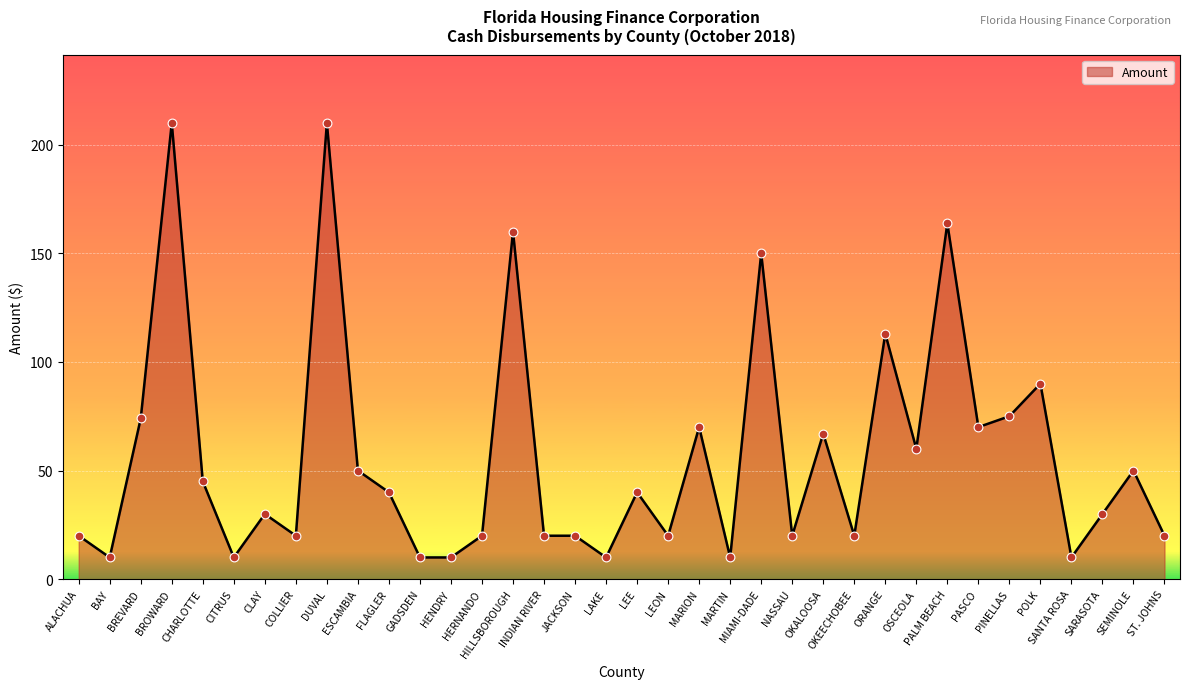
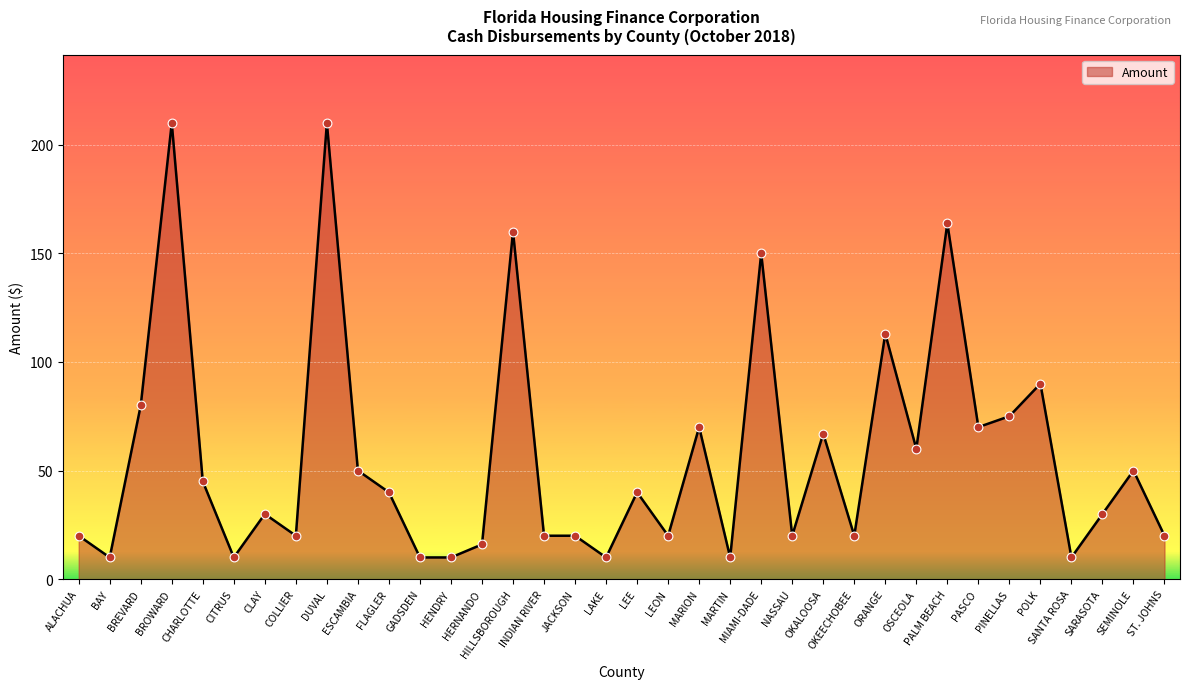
  {
    "ALACHUA": 20,
    "BAY": 10,
-   "BREVARD": 74,
+   "BREVARD": 80,
    "BROWARD": 210,
    "CHARLOTTE": 45,
    "CITRUS": 10,
    "CLAY": 30,
    "COLLIER": 20,
    "DUVAL": 210,
    "ESCAMBIA": 50,
    "FLAGLER": 40,
    "GADSDEN": 10,
    "HENDRY": 10,
-   "HERNANDO": 20,
+   "HERNANDO": 16,
    "HILLSBOROUGH": 160,
    "INDIAN RIVER": 20,
    "JACKSON": 20,
    "LAKE": 10,
    "LEE": 40,
    "LEON": 20,
    "MARION": 70,
    "MARTIN": 10,
    "MIAMI-DADE": 150,
    "NASSAU": 20,
    "OKALOOSA": 67,
    "OKEECHOBEE": 20,
    "ORANGE": 113,
    "OSCEOLA": 60,
    "PALM BEACH": 164,
    "PASCO": 70,
    "PINELLAS": 75,
    "POLK": 90,
    "SANTA ROSA": 10,
    "SARASOTA": 30,
    "SEMINOLE": 50,
    "ST. JOHNS": 20
  }
